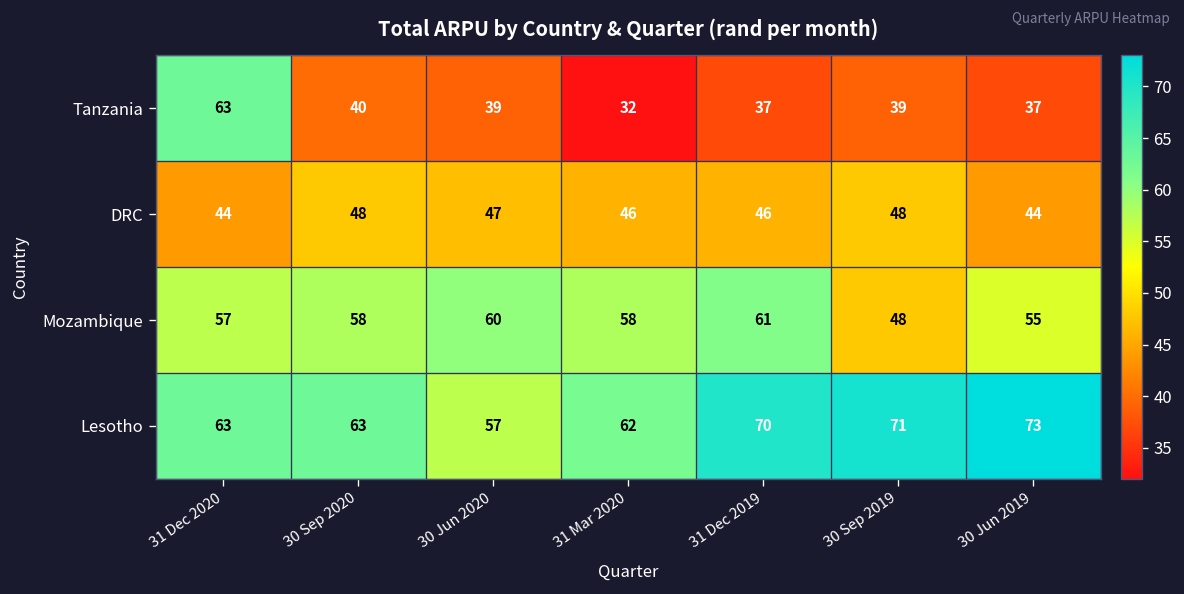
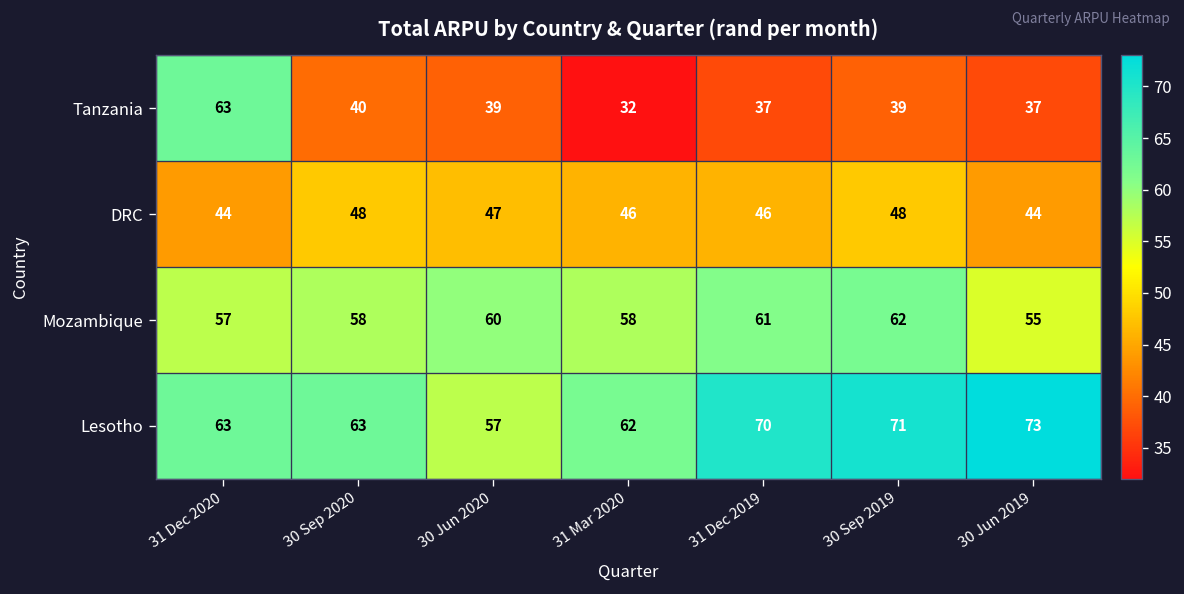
  {
    "Tanzania": {
      "31 Dec 2020": 63,
      "30 Sep 2020": 40,
      "30 Jun 2020": 39,
      "31 Mar 2020": 32,
      "31 Dec 2019": 37,
      "30 Sep 2019": 39,
      "30 Jun 2019": 37
    },
    "DRC": {
      "31 Dec 2020": 44,
      "30 Sep 2020": 48,
      "30 Jun 2020": 47,
      "31 Mar 2020": 46,
      "31 Dec 2019": 46,
      "30 Sep 2019": 48,
      "30 Jun 2019": 44
    },
    "Mozambique": {
      "31 Dec 2020": 57,
      "30 Sep 2020": 58,
      "30 Jun 2020": 60,
      "31 Mar 2020": 58,
      "31 Dec 2019": 61,
-     "30 Sep 2019": 48,
+     "30 Sep 2019": 62,
      "30 Jun 2019": 55
    },
    "Lesotho": {
      "31 Dec 2020": 63,
      "30 Sep 2020": 63,
      "30 Jun 2020": 57,
      "31 Mar 2020": 62,
      "31 Dec 2019": 70,
      "30 Sep 2019": 71,
      "30 Jun 2019": 73
    }
  }
